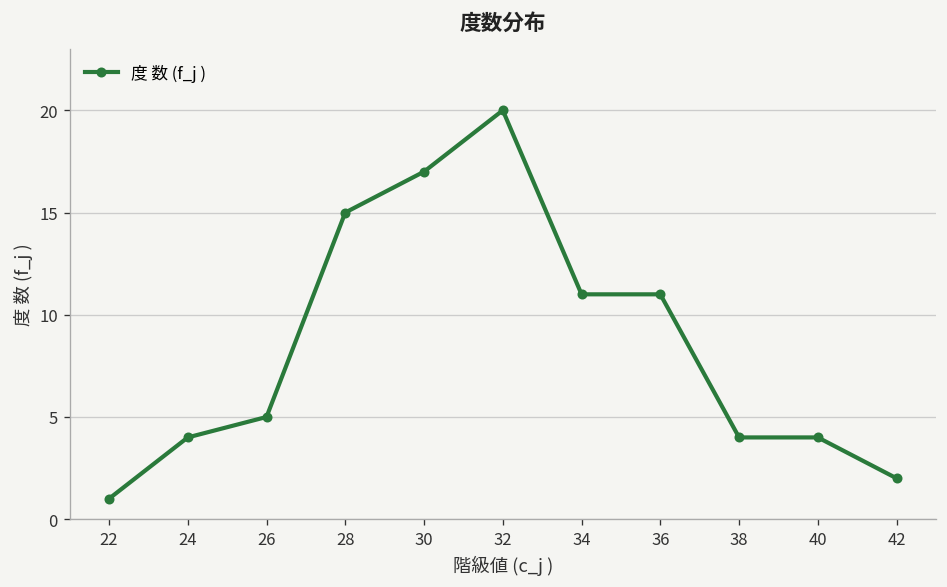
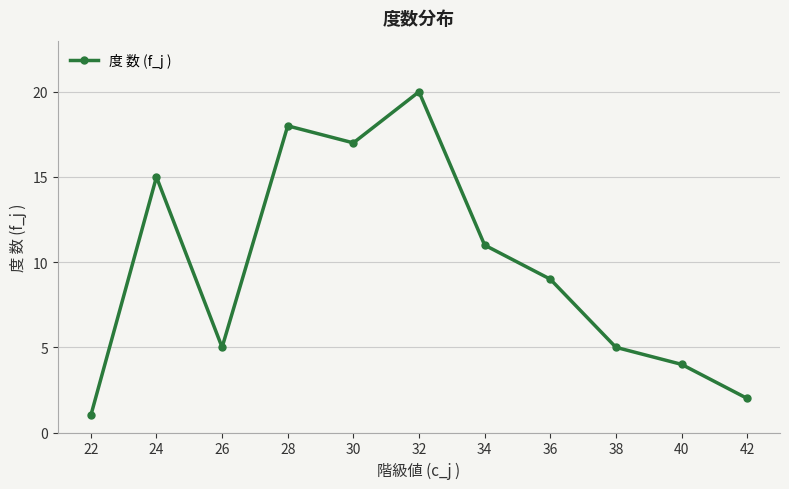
  {
    "22": 1,
-   "24": 4,
+   "24": 15,
    "26": 5,
-   "28": 15,
+   "28": 18,
    "30": 17,
    "32": 20,
    "34": 11,
-   "36": 11,
-   "38": 4,
+   "36": 9,
+   "38": 5,
    "40": 4,
    "42": 2
  }
